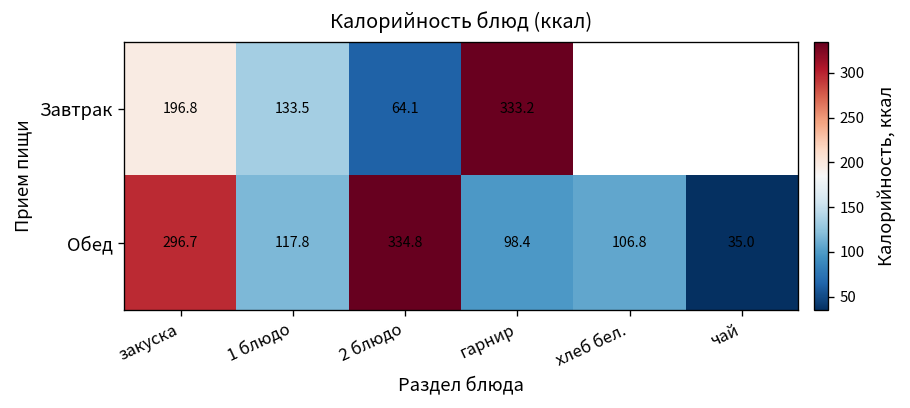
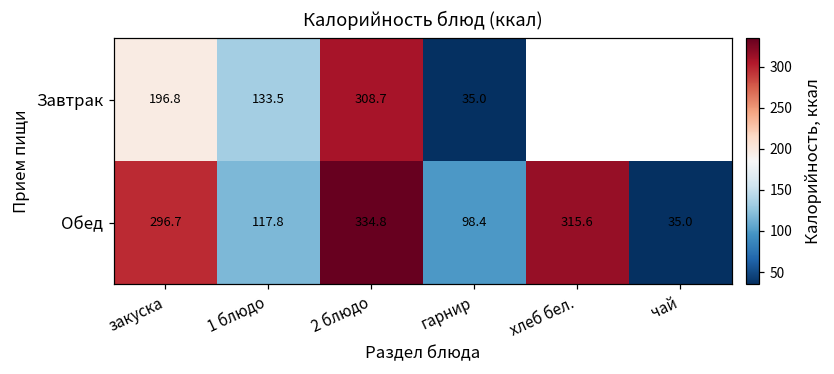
  {
    "Завтрак": {
      "закуска": 196.8,
      "1 блюдо": 133.5,
-     "2 блюдо": 64.1,
-     "гарнир": 333.2
+     "2 блюдо": 308.7,
+     "гарнир": 35.0
    },
    "Обед": {
      "закуска": 296.7,
      "1 блюдо": 117.8,
      "2 блюдо": 334.8,
      "гарнир": 98.4,
-     "хлеб бел.": 106.8,
+     "хлеб бел.": 315.6,
      "чай": 35.0
    }
  }
